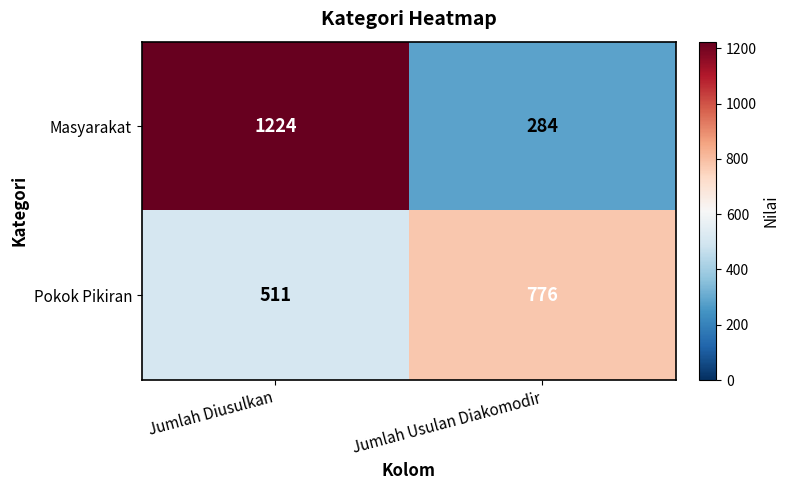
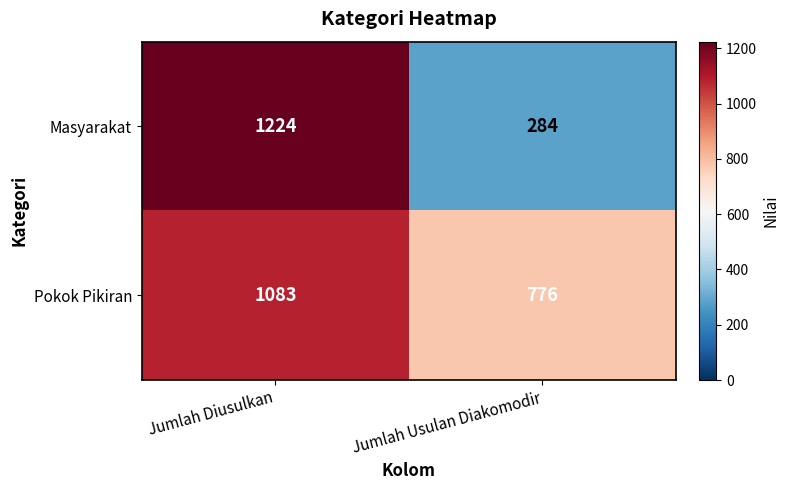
  {
    "Masyarakat": {
      "Jumlah Diusulkan": 1224,
      "Jumlah Usulan Diakomodir": 284
    },
    "Pokok Pikiran": {
-     "Jumlah Diusulkan": 511,
+     "Jumlah Diusulkan": 1083,
      "Jumlah Usulan Diakomodir": 776
    }
  }
